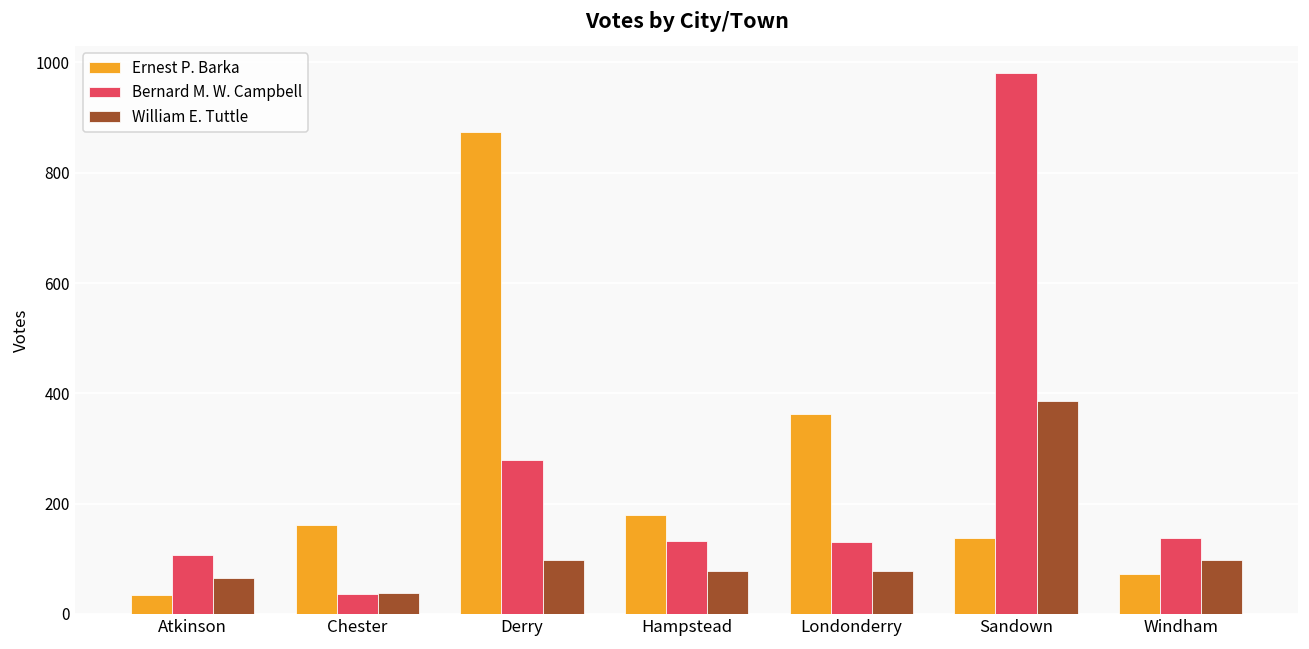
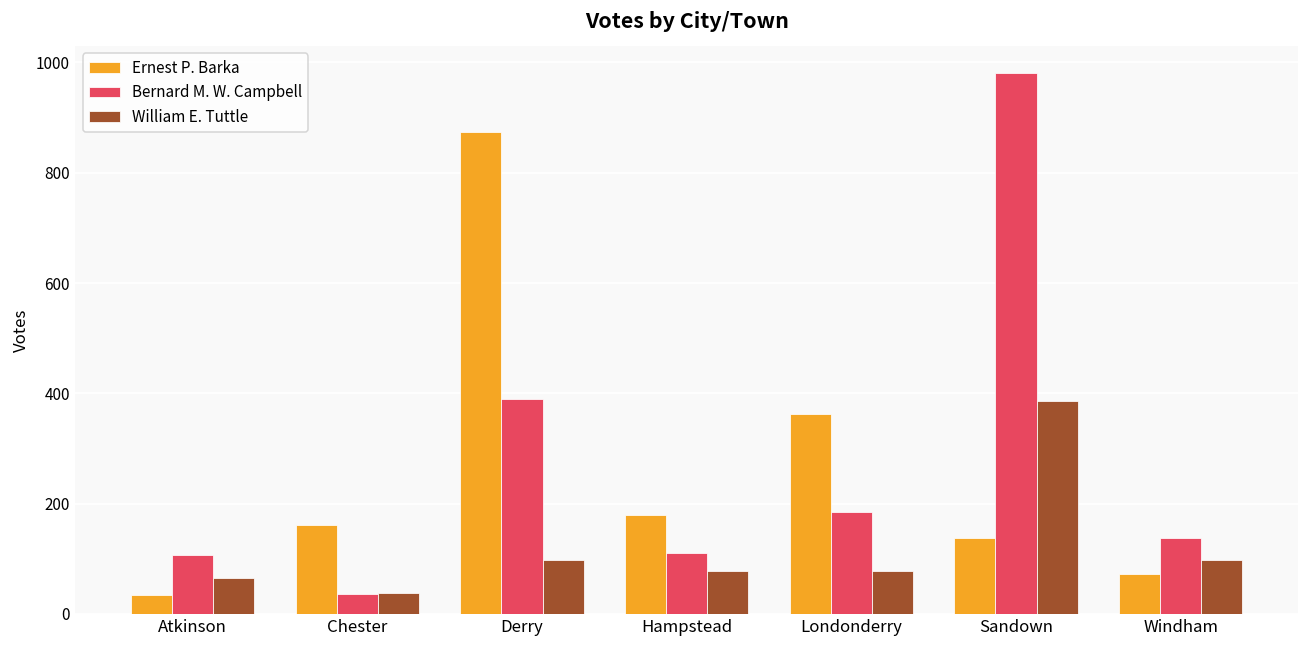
  {
    "Ernest P. Barka": {
      "Atkinson": 40,
      "Chester": 160,
      "Derry": 870,
      "Hampstead": 180,
      "Londonderry": 360,
      "Sandown": 140,
      "Windham": 70
    },
    "Bernard M. W. Campbell": {
      "Atkinson": 110,
      "Chester": 40,
-     "Derry": 280,
-     "Hampstead": 130,
-     "Londonderry": 130,
+     "Derry": 390,
+     "Hampstead": 110,
+     "Londonderry": 190,
      "Sandown": 980,
      "Windham": 140
    },
    "William E. Tuttle": {
      "Atkinson": 70,
      "Chester": 40,
      "Derry": 100,
      "Hampstead": 80,
      "Londonderry": 80,
      "Sandown": 390,
      "Windham": 100
    }
  }
